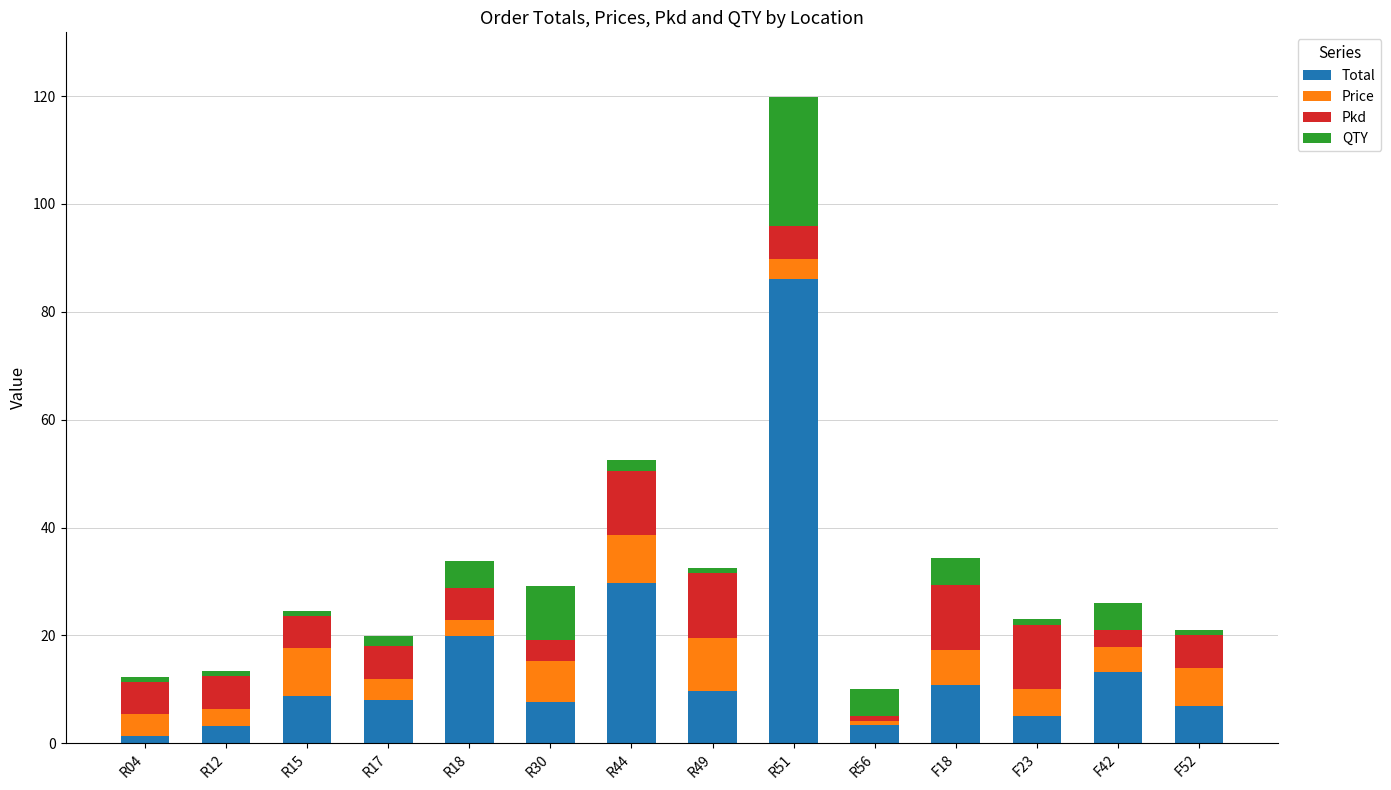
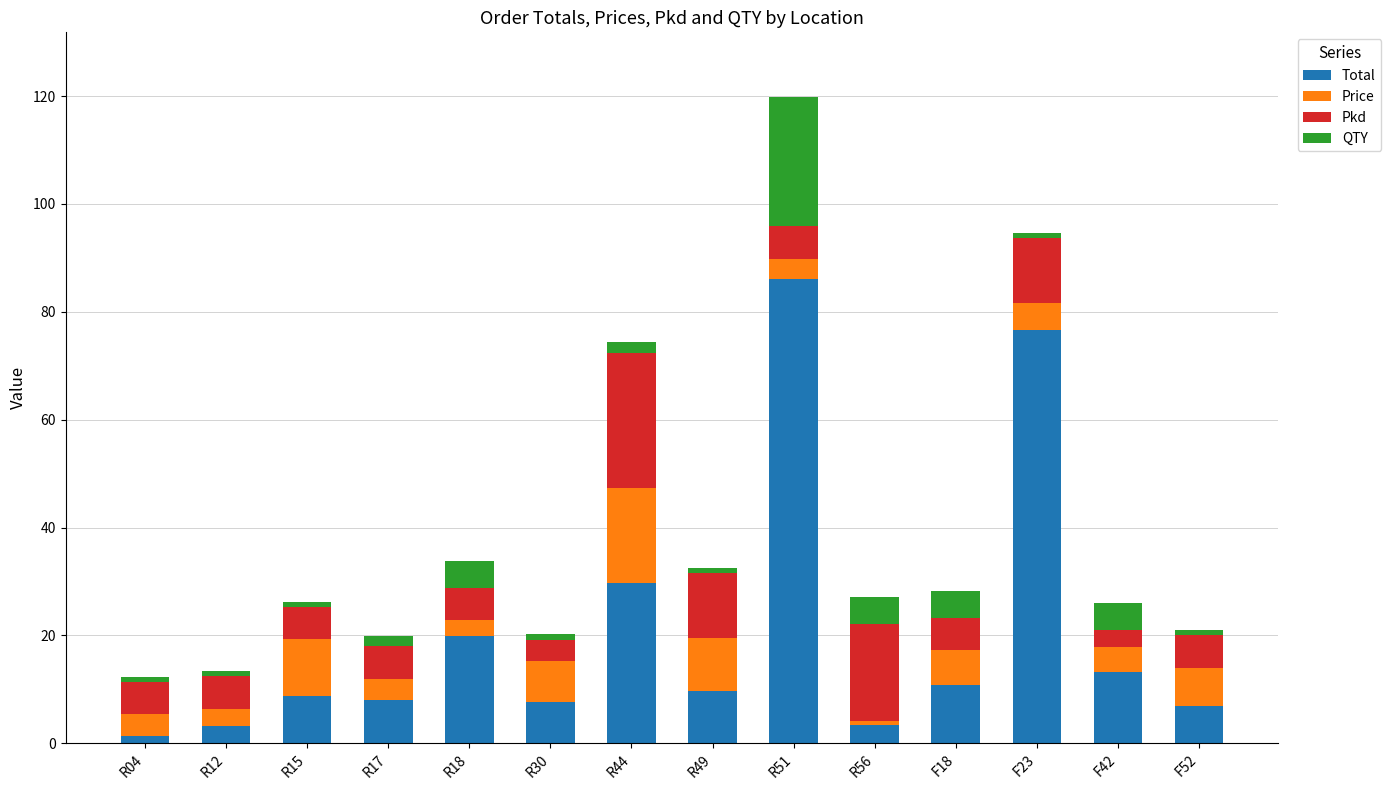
  {
    "Total": {
      "R04": 1,
      "R12": 3,
      "R15": 9,
      "R17": 8,
      "R18": 20,
      "R30": 8,
      "R44": 30,
      "R49": 10,
      "R51": 86,
      "R56": 3,
      "F18": 11,
-     "F23": 5,
+     "F23": 77,
      "F42": 13,
      "F52": 7
    },
    "Price": {
      "R04": 4,
      "R12": 3,
-     "R15": 9,
+     "R15": 10,
      "R17": 4,
      "R18": 3,
      "R30": 8,
-     "R44": 9,
+     "R44": 18,
      "R49": 10,
      "R51": 4,
      "R56": 1,
      "F18": 7,
      "F23": 5,
      "F42": 5,
      "F52": 7
    },
    "Pkd": {
      "R04": 6,
      "R12": 6,
      "R15": 6,
      "R17": 6,
      "R18": 6,
      "R30": 4,
-     "R44": 12,
+     "R44": 25,
      "R49": 12,
      "R51": 6,
-     "R56": 1,
-     "F18": 12,
+     "R56": 18,
+     "F18": 6,
      "F23": 12,
      "F42": 3,
      "F52": 6
    },
    "QTY": {
      "R04": 1,
      "R12": 1,
      "R15": 1,
      "R17": 2,
      "R18": 5,
-     "R30": 10,
+     "R30": 1,
      "R44": 2,
      "R49": 1,
      "R51": 24,
      "R56": 5,
      "F18": 5,
      "F23": 1,
      "F42": 5,
      "F52": 1
    }
  }
